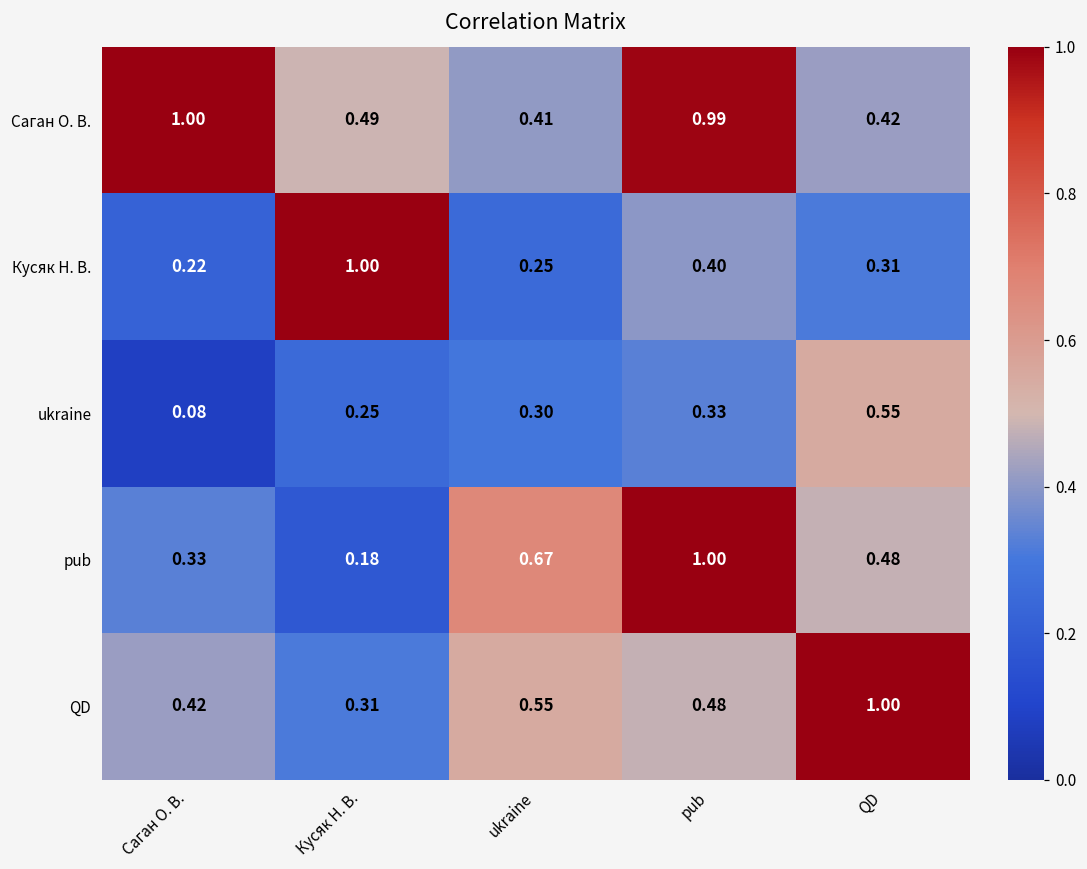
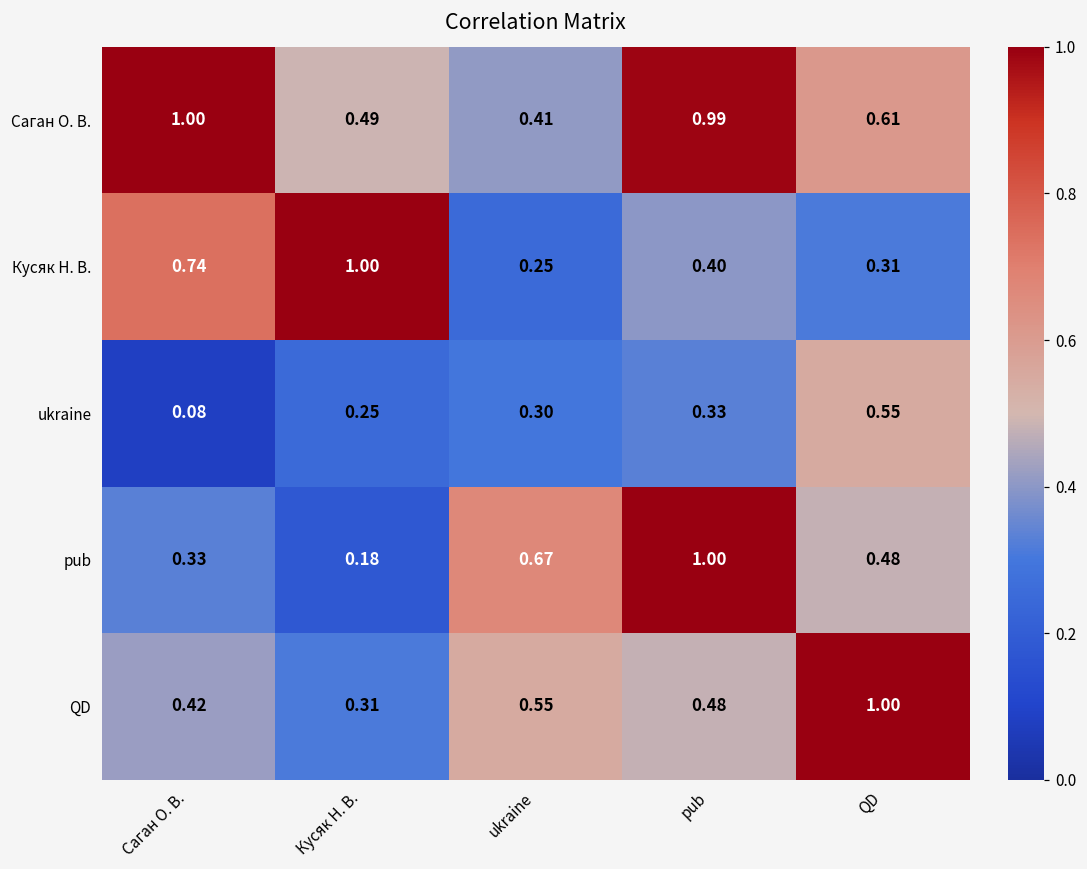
  {
    "Саган О. В.": {
      "Саган О. В.": 1.00,
      "Кусяк Н. В.": 0.49,
      "ukraine": 0.41,
      "pub": 0.99,
-     "QD": 0.42
+     "QD": 0.61
    },
    "Кусяк Н. В.": {
-     "Саган О. В.": 0.22,
+     "Саган О. В.": 0.74,
      "Кусяк Н. В.": 1.00,
      "ukraine": 0.25,
      "pub": 0.40,
      "QD": 0.31
    },
    "ukraine": {
      "Саган О. В.": 0.08,
      "Кусяк Н. В.": 0.25,
      "ukraine": 0.30,
      "pub": 0.33,
      "QD": 0.55
    },
    "pub": {
      "Саган О. В.": 0.33,
      "Кусяк Н. В.": 0.18,
      "ukraine": 0.67,
      "pub": 1.00,
      "QD": 0.48
    },
    "QD": {
      "Саган О. В.": 0.42,
      "Кусяк Н. В.": 0.31,
      "ukraine": 0.55,
      "pub": 0.48,
      "QD": 1.00
    }
  }
